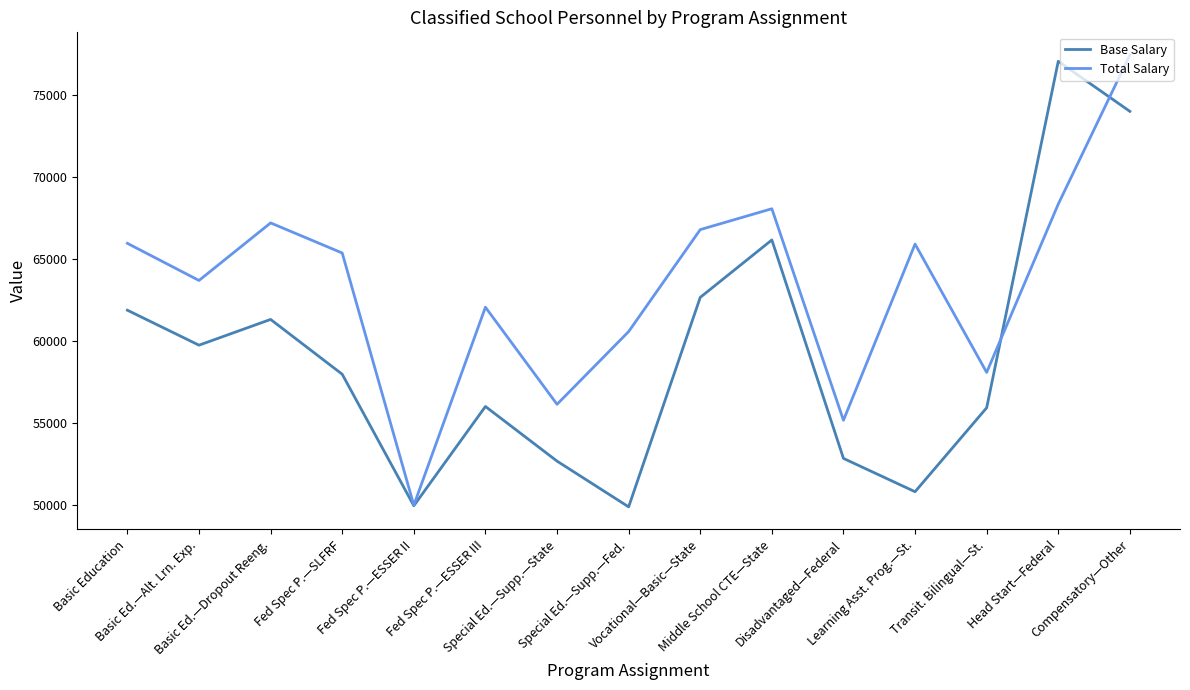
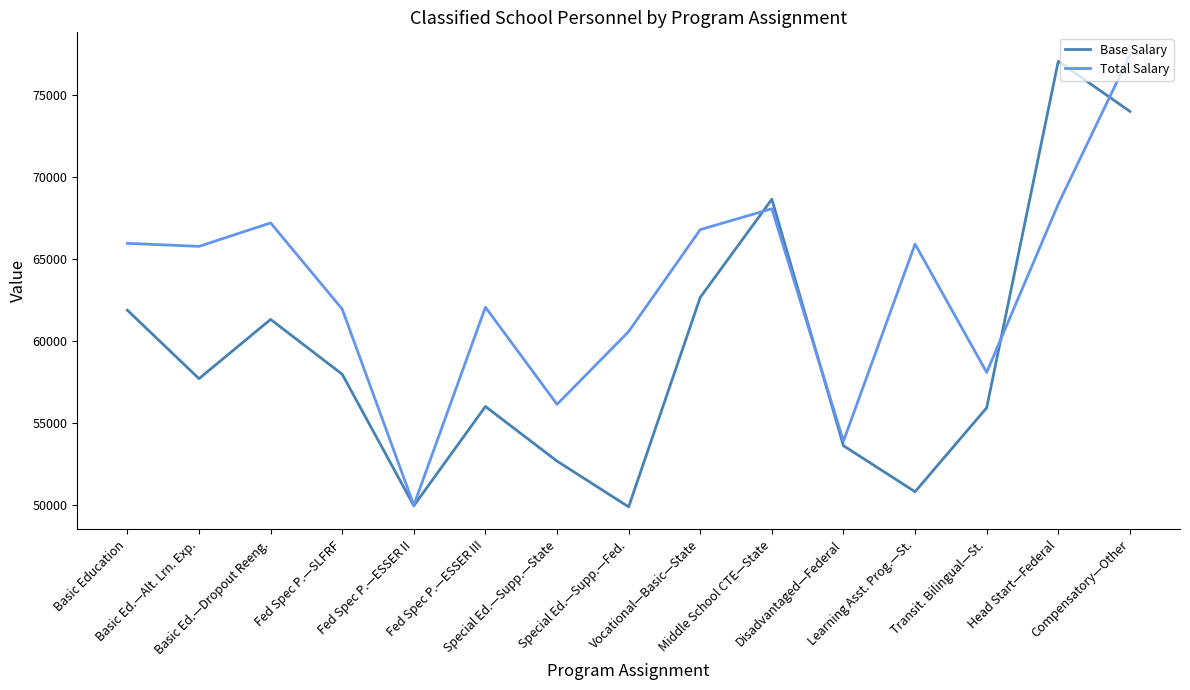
  {
    "Base Salary": {
      "Basic Education": 61900,
-     "Basic Ed.—Alt. Lrn. Exp.": 59800,
+     "Basic Ed.—Alt. Lrn. Exp.": 57700,
      "Basic Ed.—Dropout Reeng.": 61300,
      "Fed Spec P.—SLFRF": 58000,
      "Fed Spec P.—ESSER III": 56000,
      "Special Ed.—Supp.—State": 52700,
      "Special Ed.—Supp.—Fed.": 49900,
      "Vocational—Basic—State": 62700,
-     "Middle School CTE—State": 66200,
-     "Disadvantaged—Federal": 52900,
+     "Middle School CTE—State": 68700,
+     "Disadvantaged—Federal": 53600,
      "Learning Asst. Prog.—St.": 50800,
      "Transit. Bilingual—St.": 55900,
      "Head Start—Federal": 77100,
      "Compensatory—Other": 74000
    },
    "Total Salary": {
      "Basic Education": 66000,
-     "Basic Ed.—Alt. Lrn. Exp.": 63700,
+     "Basic Ed.—Alt. Lrn. Exp.": 65800,
      "Basic Ed.—Dropout Reeng.": 67200,
-     "Fed Spec P.—SLFRF": 65400,
+     "Fed Spec P.—SLFRF": 62000,
      "Fed Spec P.—ESSER III": 62100,
      "Special Ed.—Supp.—State": 56200,
      "Special Ed.—Supp.—Fed.": 60600,
      "Vocational—Basic—State": 66800,
      "Middle School CTE—State": 68100,
-     "Disadvantaged—Federal": 55200,
+     "Disadvantaged—Federal": 53900,
      "Learning Asst. Prog.—St.": 65900,
      "Transit. Bilingual—St.": 58100,
      "Head Start—Federal": 68400
    }
  }
